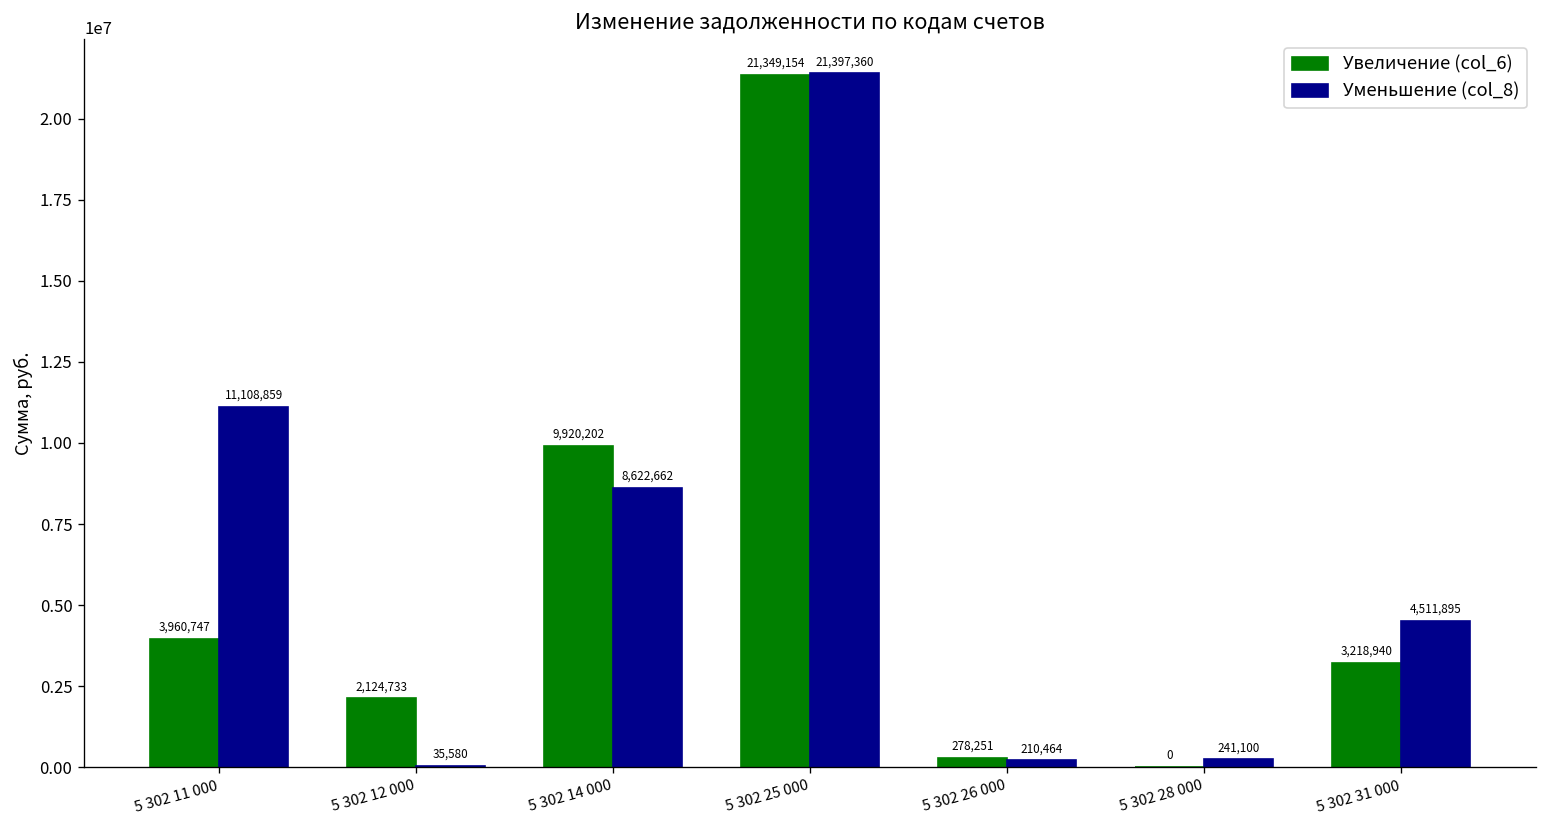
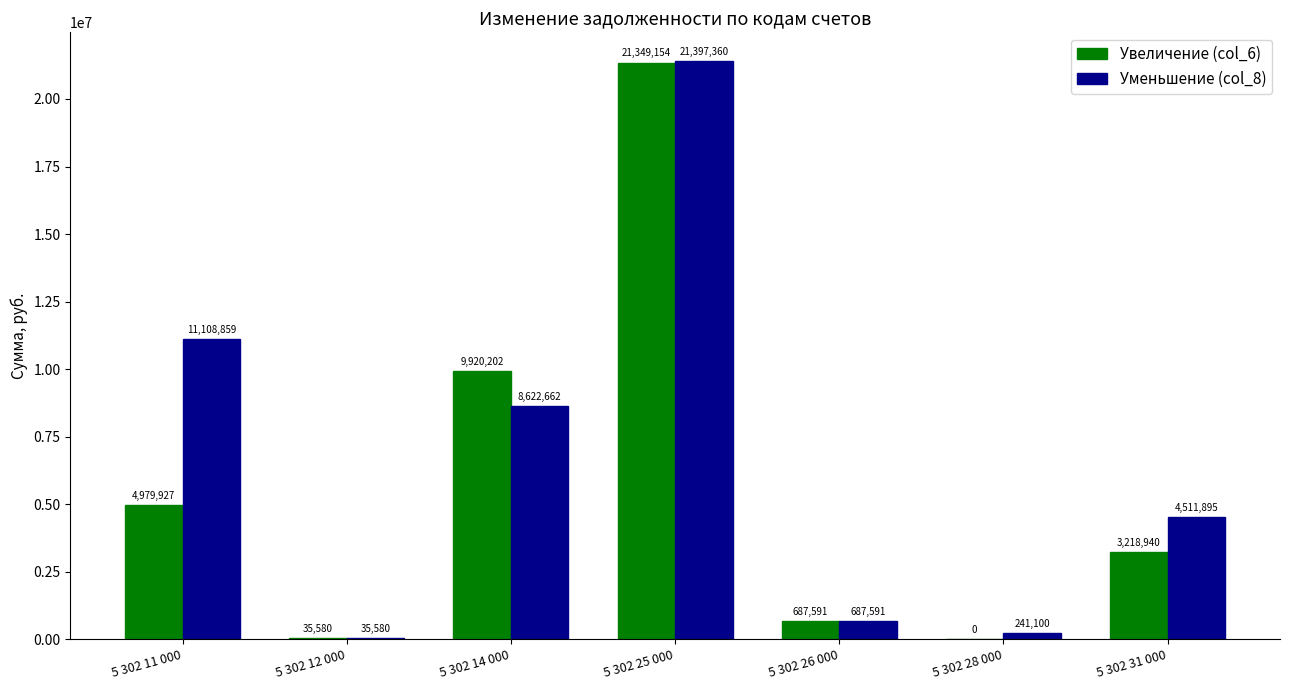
  {
    "Увеличение (col_6)": {
-     "5 302 11 000": "3,960,747",
-     "5 302 12 000": "2,124,733",
+     "5 302 11 000": "4,979,927",
+     "5 302 12 000": "35,580",
      "5 302 14 000": "9,920,202",
      "5 302 25 000": "21,349,154",
-     "5 302 26 000": "278,251",
+     "5 302 26 000": "687,591",
      "5 302 28 000": "0",
      "5 302 31 000": "3,218,940"
    },
    "Уменьшение (col_8)": {
      "5 302 11 000": "11,108,859",
      "5 302 12 000": "35,580",
      "5 302 14 000": "8,622,662",
      "5 302 25 000": "21,397,360",
-     "5 302 26 000": "210,464",
+     "5 302 26 000": "687,591",
      "5 302 28 000": "241,100",
      "5 302 31 000": "4,511,895"
    }
  }
